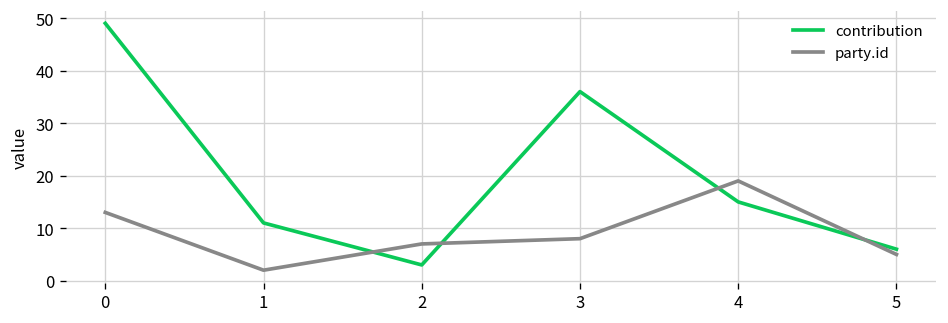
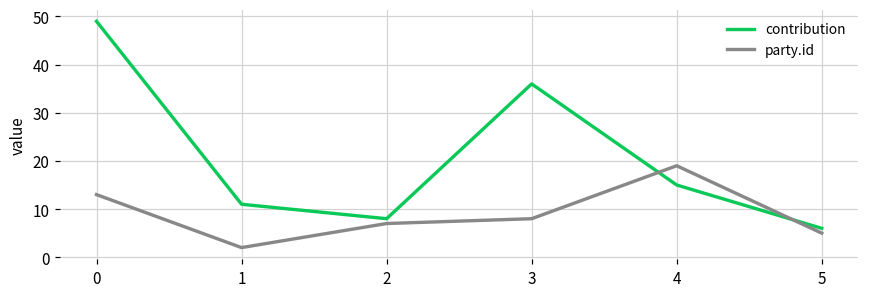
  {
    "contribution": {
      "0": 49,
      "1": 11,
-     "2": 3,
+     "2": 8,
      "3": 36,
      "4": 15,
      "5": 6
    },
    "party.id": {
      "0": 13,
      "1": 2,
      "2": 7,
      "3": 8,
      "4": 19,
      "5": 5
    }
  }
